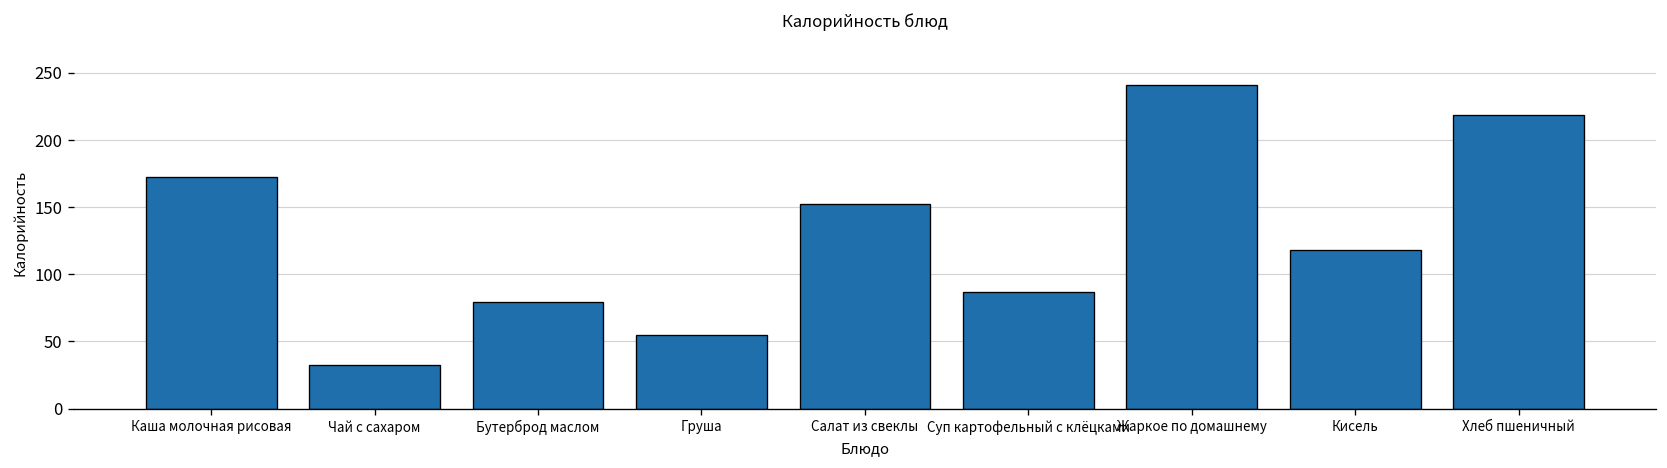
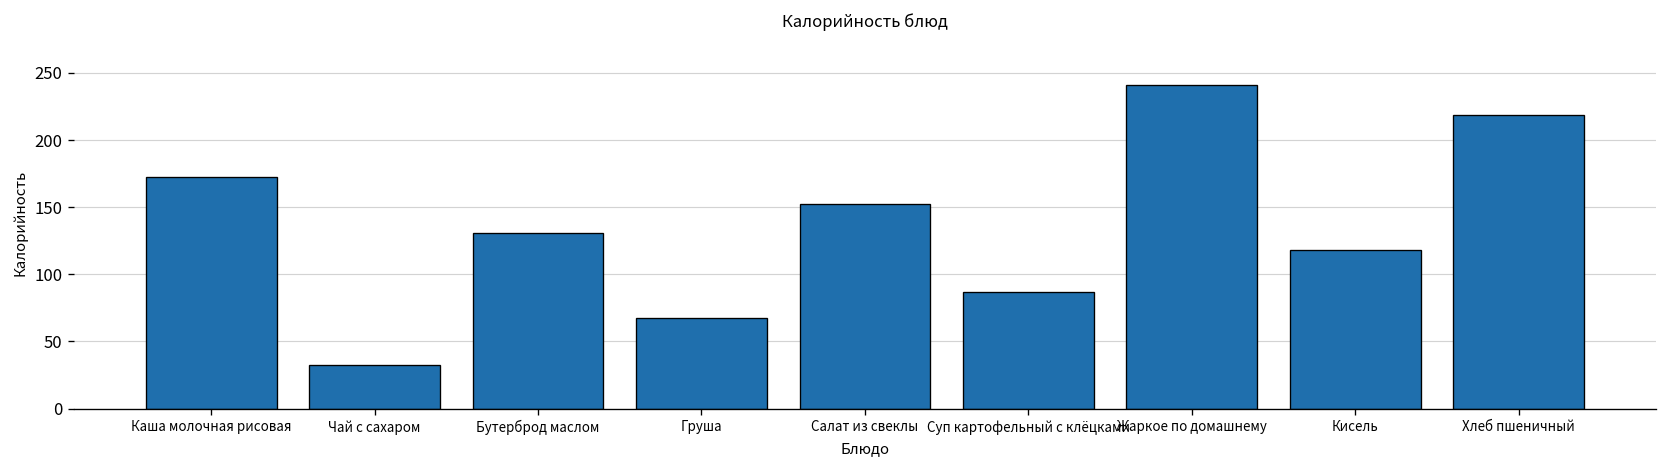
  {
    "Каша молочная рисовая": 173,
    "Чай с сахаром": 33,
-   "Бутерброд маслом": 80,
-   "Груша": 55,
+   "Бутерброд маслом": 131,
+   "Груша": 68,
    "Салат из свеклы": 152,
    "Суп картофельный с клёцками": 87,
    "Жаркое по домашнему": 241,
    "Кисель": 118,
    "Хлеб пшеничный": 219
  }
